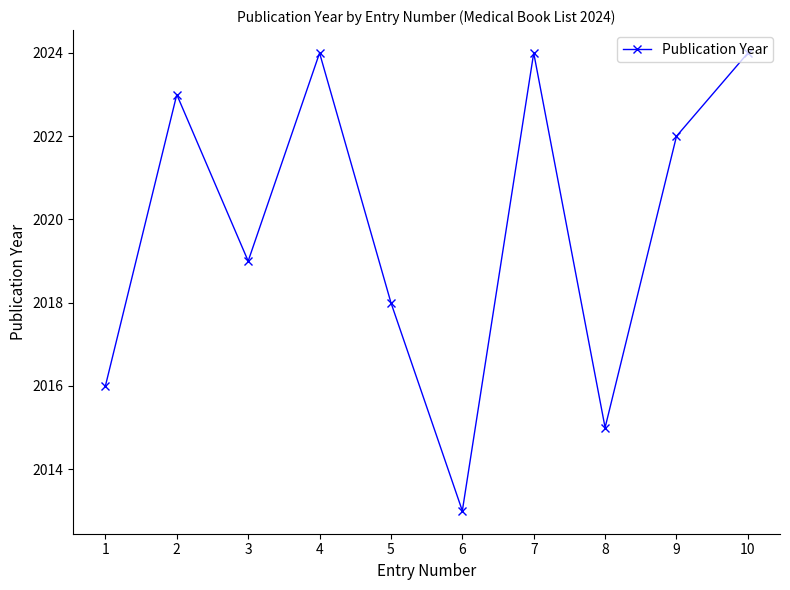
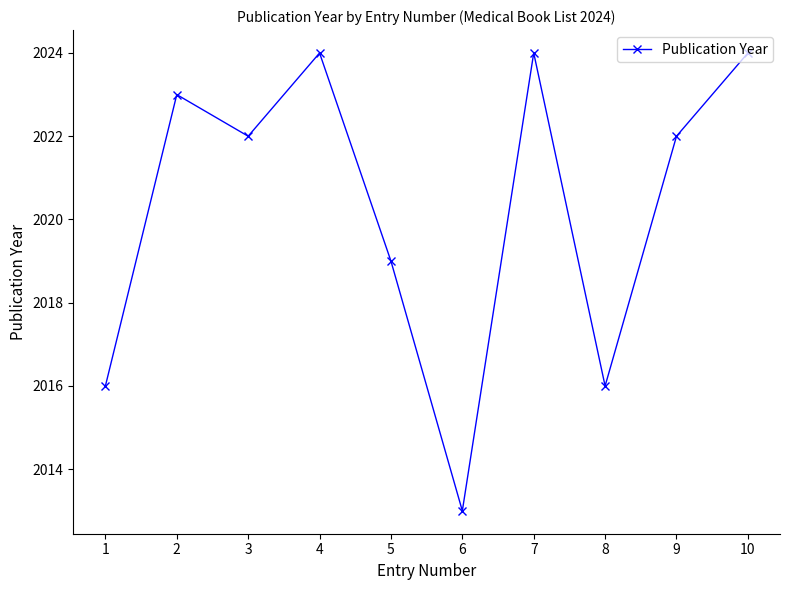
  {
    "1": 2016,
    "2": 2023,
-   "3": 2019,
+   "3": 2022,
    "4": 2024,
-   "5": 2018,
+   "5": 2019,
    "6": 2013,
    "7": 2024,
-   "8": 2015,
+   "8": 2016,
    "9": 2022
  }
